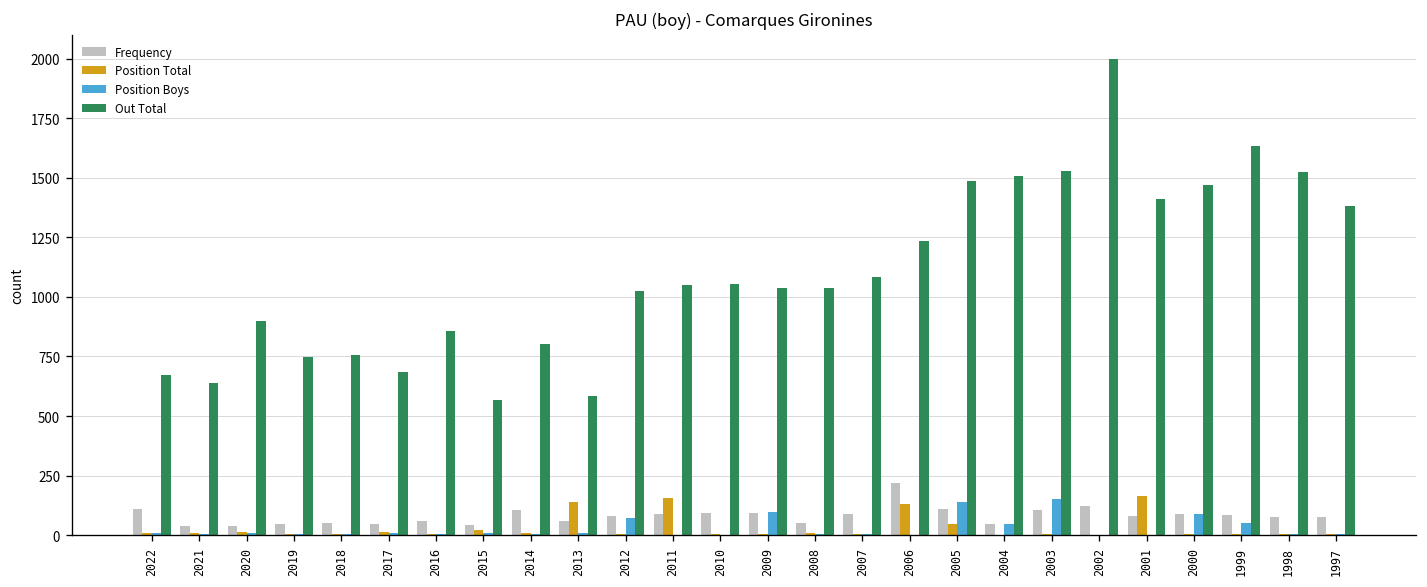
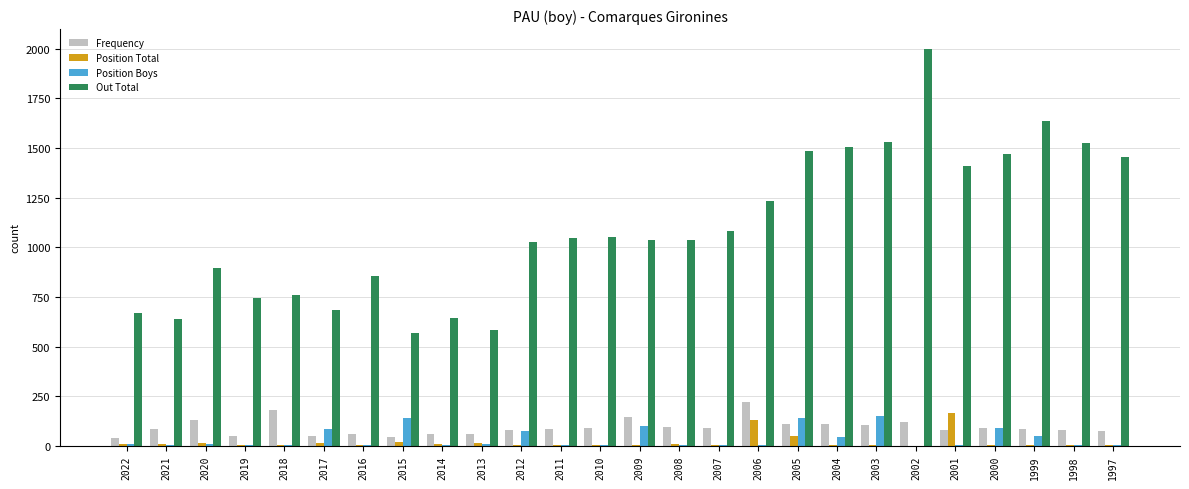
  {
    "Frequency": {
-     "2022": 110,
-     "2021": 40,
-     "2020": 40,
+     "2022": 40,
+     "2021": 80,
+     "2020": 130,
      "2019": 50,
-     "2018": 50,
+     "2018": 180,
      "2017": 50,
      "2016": 60,
      "2015": 40,
-     "2014": 110,
+     "2014": 60,
      "2013": 60,
      "2012": 80,
      "2011": 90,
      "2010": 90,
-     "2009": 90,
-     "2008": 50,
+     "2009": 150,
+     "2008": 100,
      "2007": 90,
      "2006": 220,
      "2005": 110,
-     "2004": 50,
+     "2004": 110,
      "2003": 110,
      "2002": 120,
      "2001": 80,
      "2000": 90,
      "1999": 80,
      "1998": 80,
      "1997": 80
    },
    "Position Total": {
      "2020": 20,
      "2017": 10,
      "2015": 20,
-     "2013": 140,
-     "2011": 150,
+     "2013": 10,
+     "2011": 0,
      "2006": 130,
      "2005": 50,
      "2001": 170
    },
    "Position Boys": {
-     "2017": 10,
-     "2015": 10,
+     "2017": 90,
+     "2015": 140,
      "2012": 70,
      "2009": 100,
      "2005": 140,
      "2004": 50,
      "2003": 150,
      "2000": 90,
      "1999": 50
    },
    "Out Total": {
      "2022": 670,
      "2021": 640,
      "2020": 900,
      "2019": 750,
      "2018": 760,
      "2017": 680,
      "2016": 860,
      "2015": 570,
-     "2014": 800,
+     "2014": 640,
      "2013": 590,
      "2012": 1030,
      "2011": 1050,
      "2010": 1050,
      "2009": 1040,
      "2008": 1040,
      "2007": 1080,
      "2006": 1240,
      "2005": 1490,
      "2004": 1510,
      "2003": 1530,
      "2002": 2000,
      "2001": 1410,
      "2000": 1470,
      "1999": 1640,
      "1998": 1530,
-     "1997": 1380
+     "1997": 1450
    }
  }
